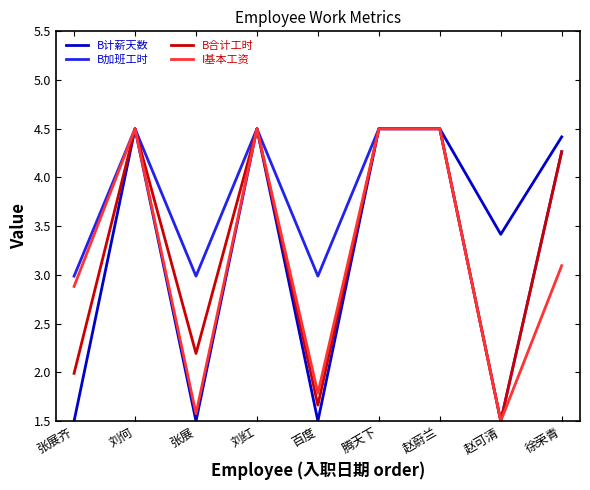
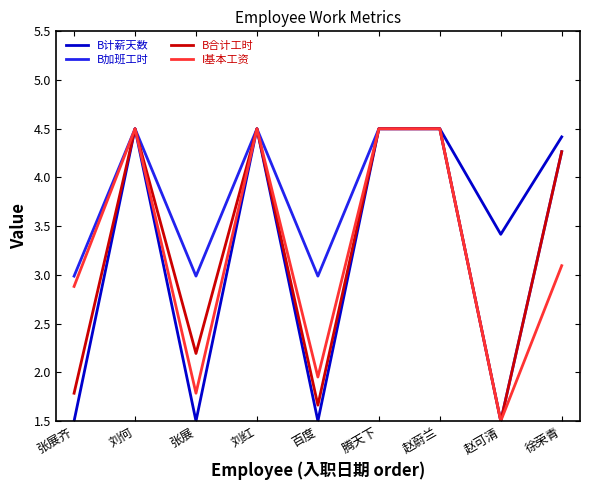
  {
    "B合计工时": {
-     "张展齐": 2.0,
+     "张展齐": 1.8,
      "张展": 2.2,
      "百度": 1.7
    },
    "I基本工资": {
      "张展齐": 2.9,
-     "张展": 1.6,
-     "百度": 1.8,
+     "张展": 1.8,
+     "百度": 2.0,
      "徐荣青": 3.1
    }
  }
